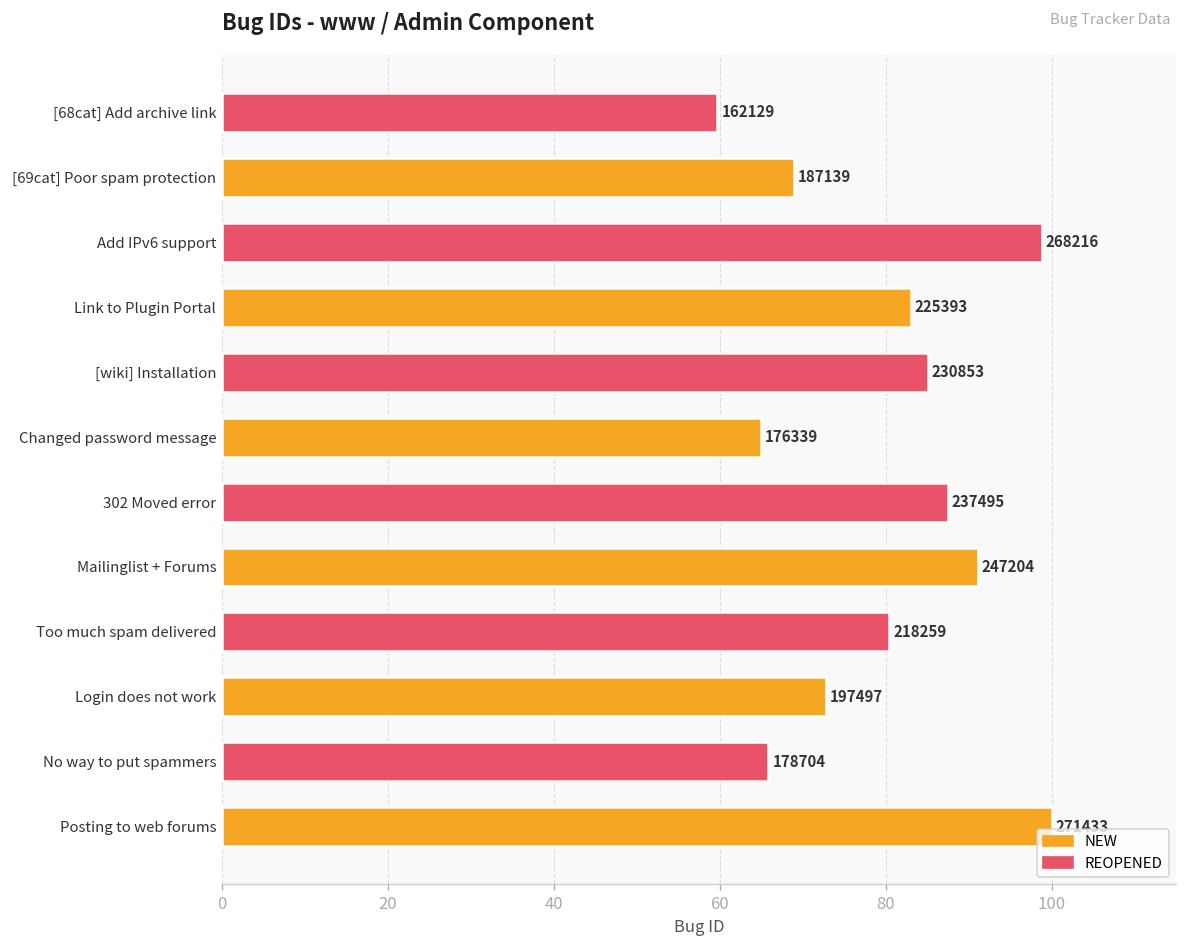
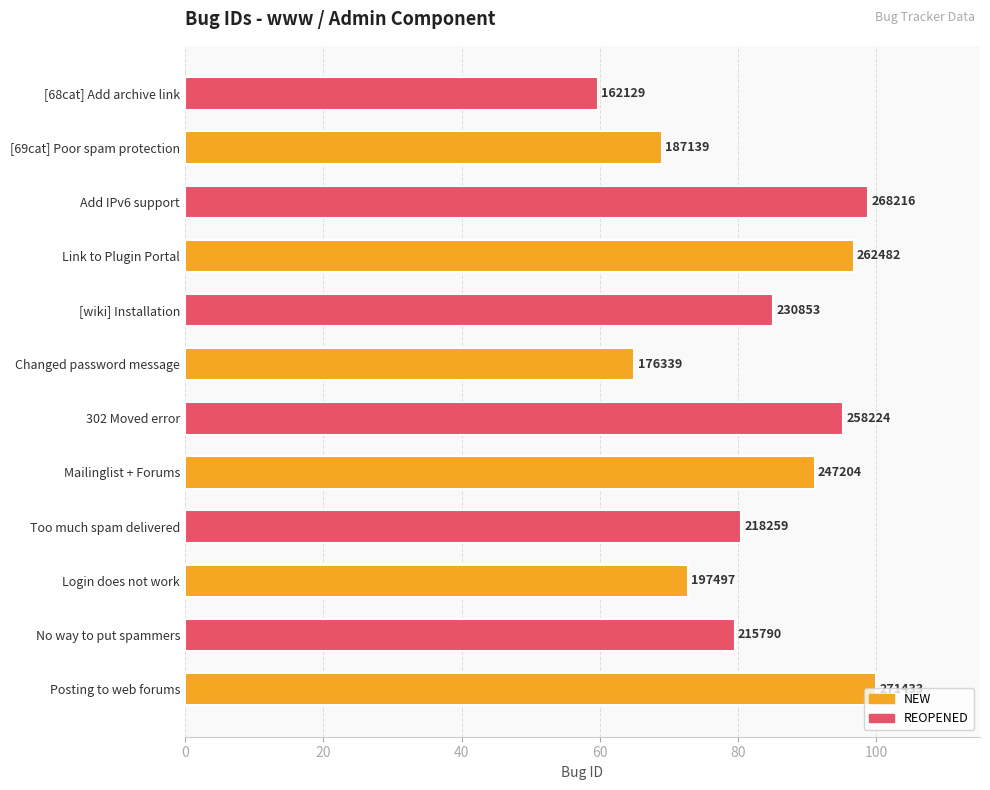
  {
-   "Link to Plugin Portal": 225393,
-   "302 Moved error": 237495,
-   "No way to put spammers": 178704
+   "Link to Plugin Portal": 262482,
+   "302 Moved error": 258224,
+   "No way to put spammers": 215790
  }
